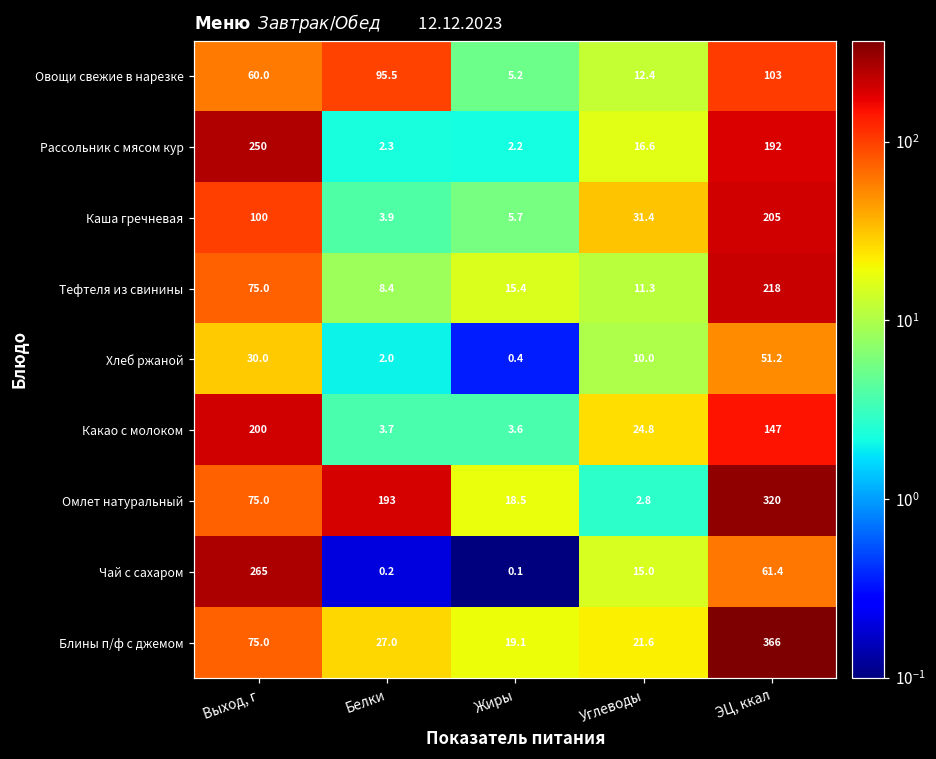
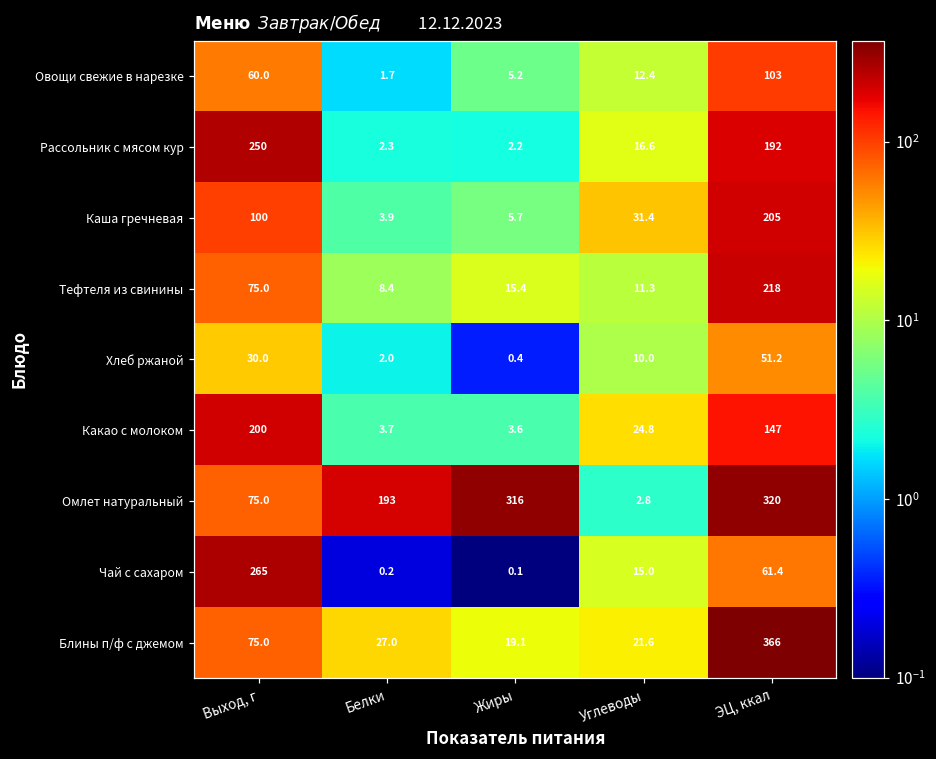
  {
    "Овощи свежие в нарезке": {
      "Выход, г": 60.0,
-     "Белки": 95.5,
+     "Белки": 1.7,
      "Жиры": 5.2,
      "Углеводы": 12.4,
      "ЭЦ, ккал": 103
    },
    "Рассольник с мясом кур": {
      "Выход, г": 250,
      "Белки": 2.3,
      "Жиры": 2.2,
      "Углеводы": 16.6,
      "ЭЦ, ккал": 192
    },
    "Каша гречневая": {
      "Выход, г": 100,
      "Белки": 3.9,
      "Жиры": 5.7,
      "Углеводы": 31.4,
      "ЭЦ, ккал": 205
    },
    "Тефтеля из свинины": {
      "Выход, г": 75.0,
      "Белки": 8.4,
      "Жиры": 15.4,
      "Углеводы": 11.3,
      "ЭЦ, ккал": 218
    },
    "Хлеб ржаной": {
      "Выход, г": 30.0,
      "Белки": 2.0,
      "Жиры": 0.4,
      "Углеводы": 10.0,
      "ЭЦ, ккал": 51.2
    },
    "Какао с молоком": {
      "Выход, г": 200,
      "Белки": 3.7,
      "Жиры": 3.6,
      "Углеводы": 24.8,
      "ЭЦ, ккал": 147
    },
    "Омлет натуральный": {
      "Выход, г": 75.0,
      "Белки": 193,
-     "Жиры": 18.5,
+     "Жиры": 316,
      "Углеводы": 2.8,
      "ЭЦ, ккал": 320
    },
    "Чай с сахаром": {
      "Выход, г": 265,
      "Белки": 0.2,
      "Жиры": 0.1,
      "Углеводы": 15.0,
      "ЭЦ, ккал": 61.4
    },
    "Блины п/ф с джемом": {
      "Выход, г": 75.0,
      "Белки": 27.0,
      "Жиры": 19.1,
      "Углеводы": 21.6,
      "ЭЦ, ккал": 366
    }
  }
